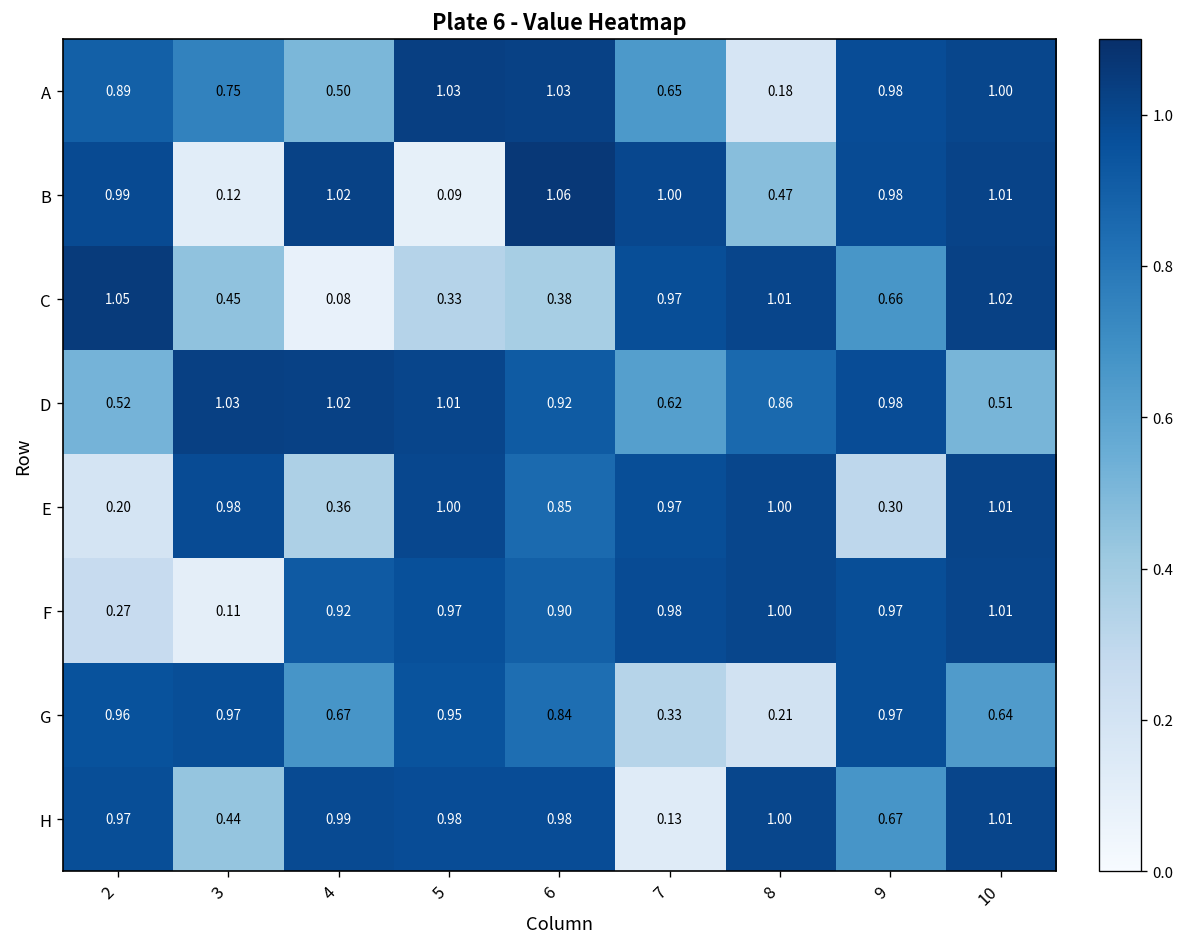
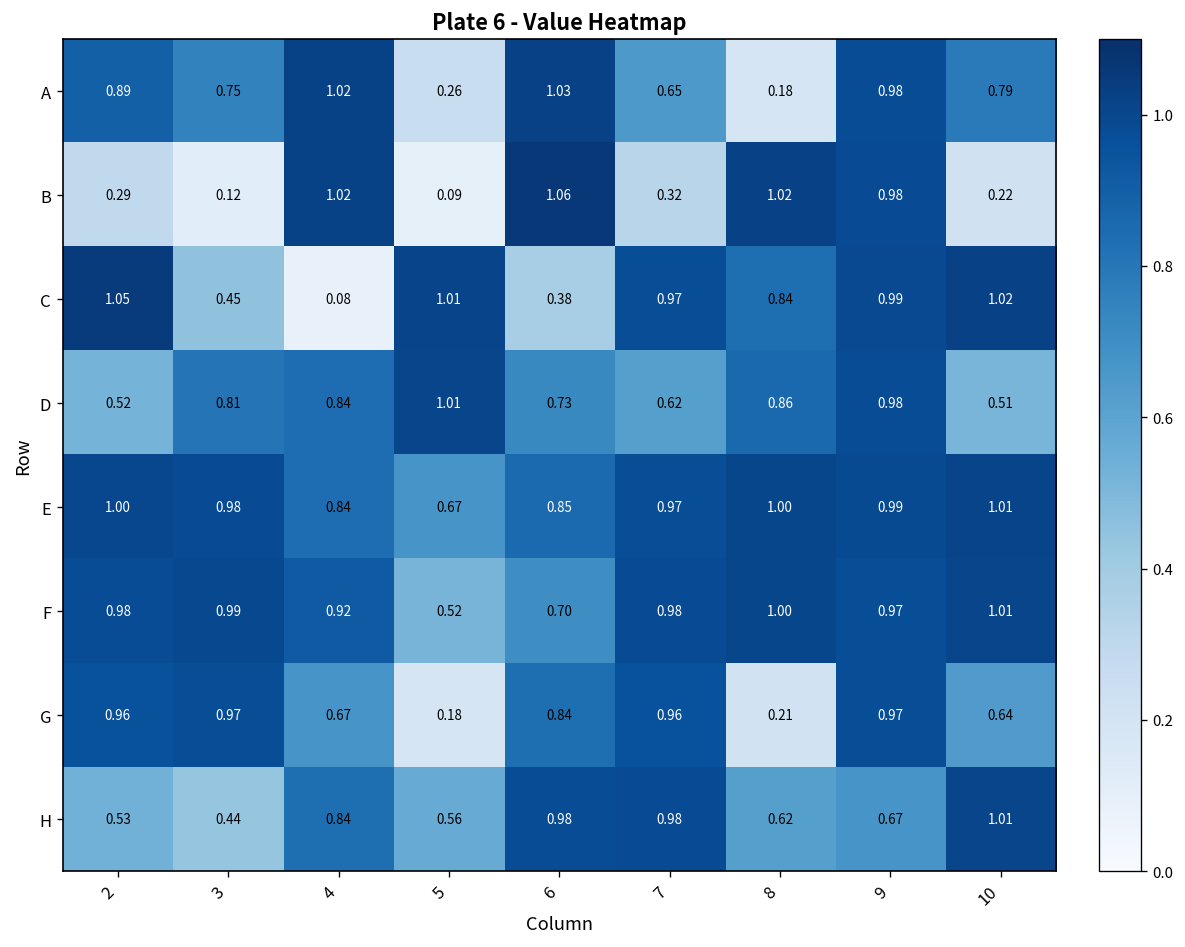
  {
    "A": {
      "2": 0.89,
      "3": 0.75,
-     "4": 0.50,
-     "5": 1.03,
+     "4": 1.02,
+     "5": 0.26,
      "6": 1.03,
      "7": 0.65,
      "8": 0.18,
      "9": 0.98,
-     "10": 1.00
+     "10": 0.79
    },
    "B": {
-     "2": 0.99,
+     "2": 0.29,
      "3": 0.12,
      "4": 1.02,
      "5": 0.09,
      "6": 1.06,
-     "7": 1.00,
-     "8": 0.47,
+     "7": 0.32,
+     "8": 1.02,
      "9": 0.98,
-     "10": 1.01
+     "10": 0.22
    },
    "C": {
      "2": 1.05,
      "3": 0.45,
      "4": 0.08,
-     "5": 0.33,
+     "5": 1.01,
      "6": 0.38,
      "7": 0.97,
-     "8": 1.01,
-     "9": 0.66,
+     "8": 0.84,
+     "9": 0.99,
      "10": 1.02
    },
    "D": {
      "2": 0.52,
-     "3": 1.03,
-     "4": 1.02,
+     "3": 0.81,
+     "4": 0.84,
      "5": 1.01,
-     "6": 0.92,
+     "6": 0.73,
      "7": 0.62,
      "8": 0.86,
      "9": 0.98,
      "10": 0.51
    },
    "E": {
-     "2": 0.20,
+     "2": 1.00,
      "3": 0.98,
-     "4": 0.36,
-     "5": 1.00,
+     "4": 0.84,
+     "5": 0.67,
      "6": 0.85,
      "7": 0.97,
      "8": 1.00,
-     "9": 0.30,
+     "9": 0.99,
      "10": 1.01
    },
    "F": {
-     "2": 0.27,
-     "3": 0.11,
+     "2": 0.98,
+     "3": 0.99,
      "4": 0.92,
-     "5": 0.97,
-     "6": 0.90,
+     "5": 0.52,
+     "6": 0.70,
      "7": 0.98,
      "8": 1.00,
      "9": 0.97,
      "10": 1.01
    },
    "G": {
      "2": 0.96,
      "3": 0.97,
      "4": 0.67,
-     "5": 0.95,
+     "5": 0.18,
      "6": 0.84,
-     "7": 0.33,
+     "7": 0.96,
      "8": 0.21,
      "9": 0.97,
      "10": 0.64
    },
    "H": {
-     "2": 0.97,
+     "2": 0.53,
      "3": 0.44,
-     "4": 0.99,
-     "5": 0.98,
+     "4": 0.84,
+     "5": 0.56,
      "6": 0.98,
-     "7": 0.13,
-     "8": 1.00,
+     "7": 0.98,
+     "8": 0.62,
      "9": 0.67,
      "10": 1.01
    }
  }
